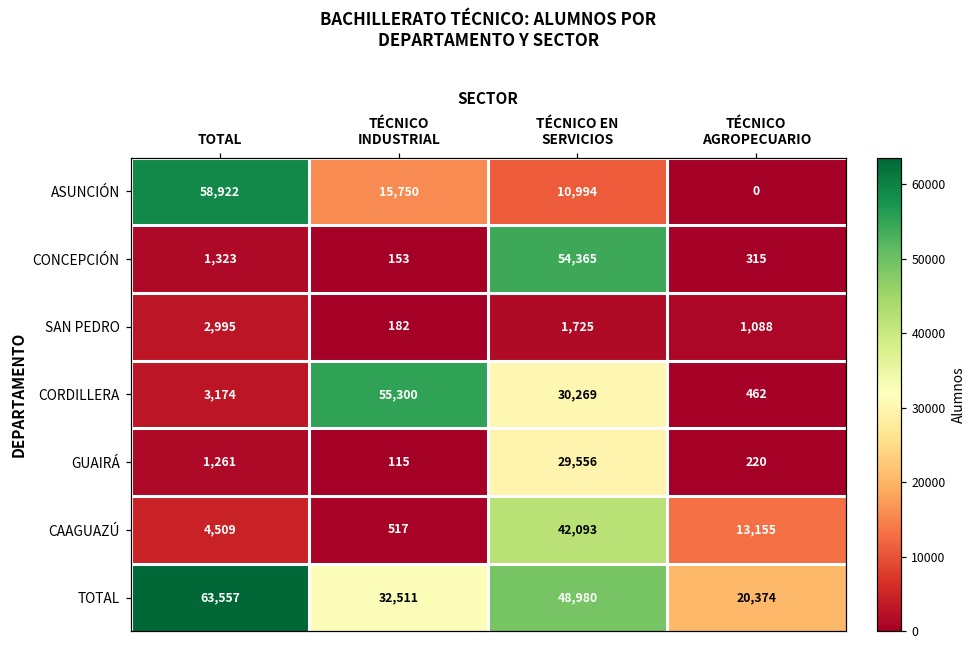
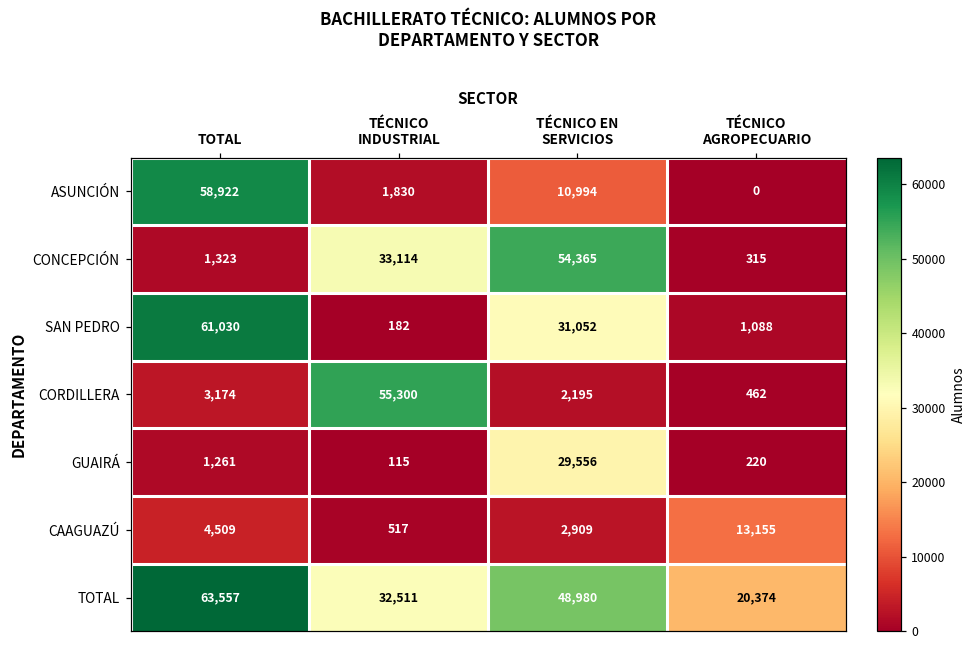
  {
    "ASUNCIÓN": {
      "TOTAL": "58,922",
-     "TÉCNICO INDUSTRIAL": "15,750",
+     "TÉCNICO INDUSTRIAL": "1,830",
      "TÉCNICO EN SERVICIOS": "10,994",
      "TÉCNICO AGROPECUARIO": "0"
    },
    "CONCEPCIÓN": {
      "TOTAL": "1,323",
-     "TÉCNICO INDUSTRIAL": "153",
+     "TÉCNICO INDUSTRIAL": "33,114",
      "TÉCNICO EN SERVICIOS": "54,365",
      "TÉCNICO AGROPECUARIO": "315"
    },
    "SAN PEDRO": {
-     "TOTAL": "2,995",
+     "TOTAL": "61,030",
      "TÉCNICO INDUSTRIAL": "182",
-     "TÉCNICO EN SERVICIOS": "1,725",
+     "TÉCNICO EN SERVICIOS": "31,052",
      "TÉCNICO AGROPECUARIO": "1,088"
    },
    "CORDILLERA": {
      "TOTAL": "3,174",
      "TÉCNICO INDUSTRIAL": "55,300",
-     "TÉCNICO EN SERVICIOS": "30,269",
+     "TÉCNICO EN SERVICIOS": "2,195",
      "TÉCNICO AGROPECUARIO": "462"
    },
    "GUAIRÁ": {
      "TOTAL": "1,261",
      "TÉCNICO INDUSTRIAL": "115",
      "TÉCNICO EN SERVICIOS": "29,556",
      "TÉCNICO AGROPECUARIO": "220"
    },
    "CAAGUAZÚ": {
      "TOTAL": "4,509",
      "TÉCNICO INDUSTRIAL": "517",
-     "TÉCNICO EN SERVICIOS": "42,093",
+     "TÉCNICO EN SERVICIOS": "2,909",
      "TÉCNICO AGROPECUARIO": "13,155"
    },
    "TOTAL": {
      "TOTAL": "63,557",
      "TÉCNICO INDUSTRIAL": "32,511",
      "TÉCNICO EN SERVICIOS": "48,980",
      "TÉCNICO AGROPECUARIO": "20,374"
    }
  }
